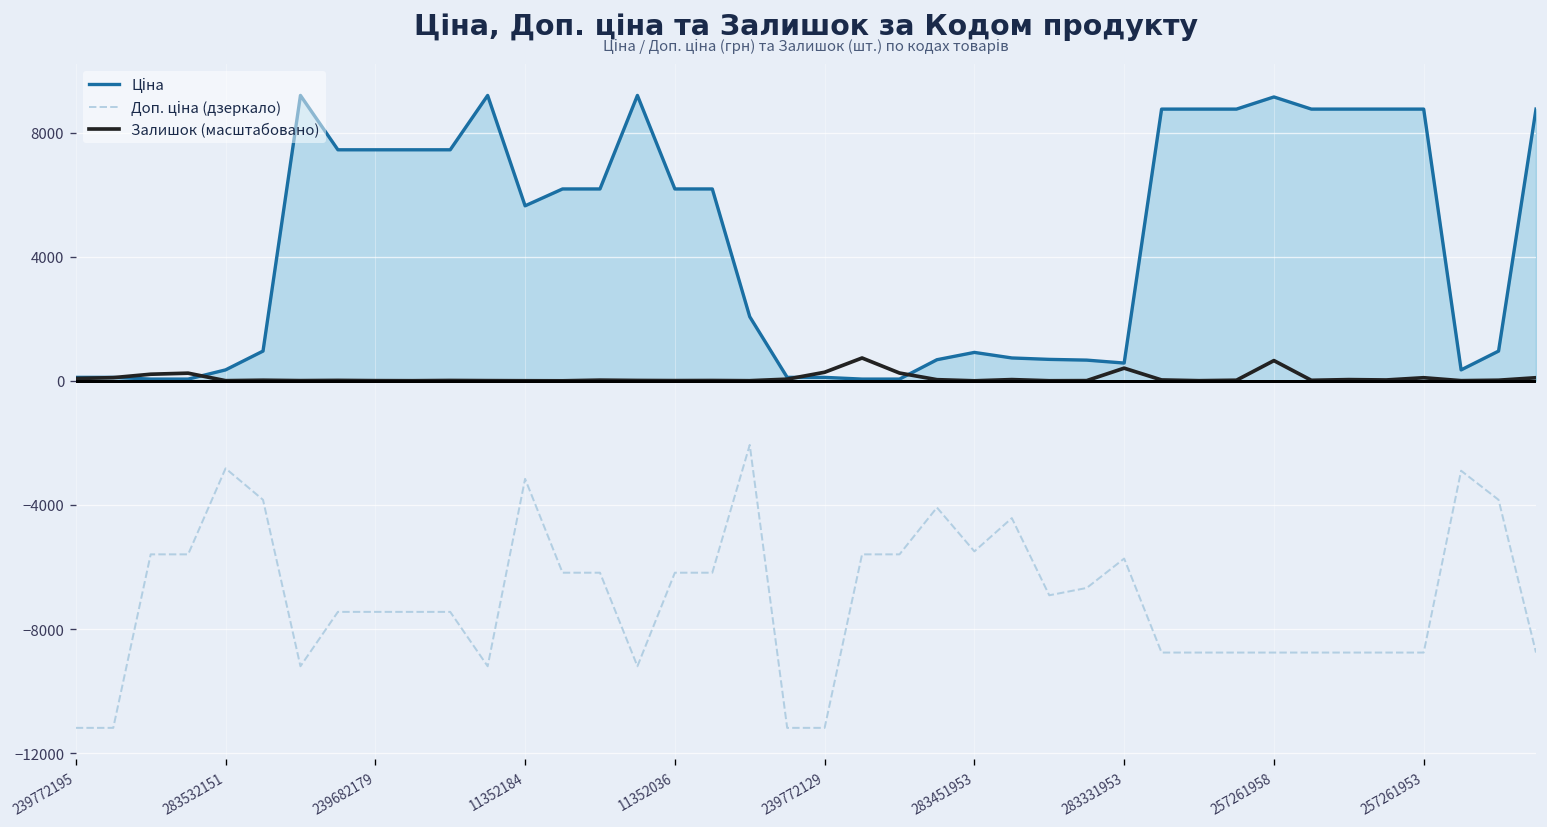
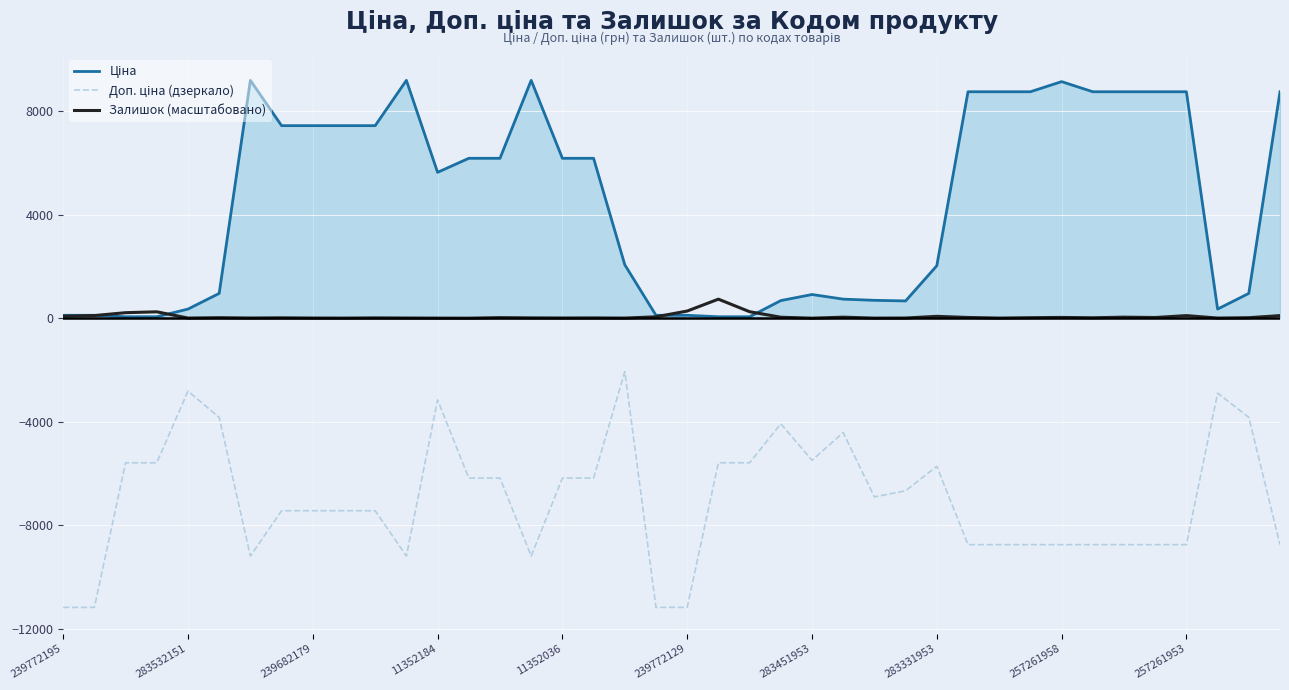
  {
    "Ціна": {
      "239682179": 7400,
      "11352184": 5600,
      "11352036": 6200,
      "239772129": 100,
      "283451953": 900,
-     "283331953": 600,
+     "283331953": 2000,
      "257261958": 9100
    },
    "Доп. ціна (дзеркало)": {
      "239772195": -11200,
      "239682179": -7400,
      "11352184": -3200,
      "11352036": -6200,
      "239772129": -11200,
      "283451953": -5500,
      "283331953": -5700,
      "257261958": -8800
    },
    "Залишок (масштабовано)": {
      "239682179": 0,
      "11352184": 0,
      "11352036": 0,
      "239772129": 300,
      "283451953": 0,
-     "283331953": 400,
-     "257261958": 700
+     "283331953": 100,
+     "257261958": 0
    }
  }
